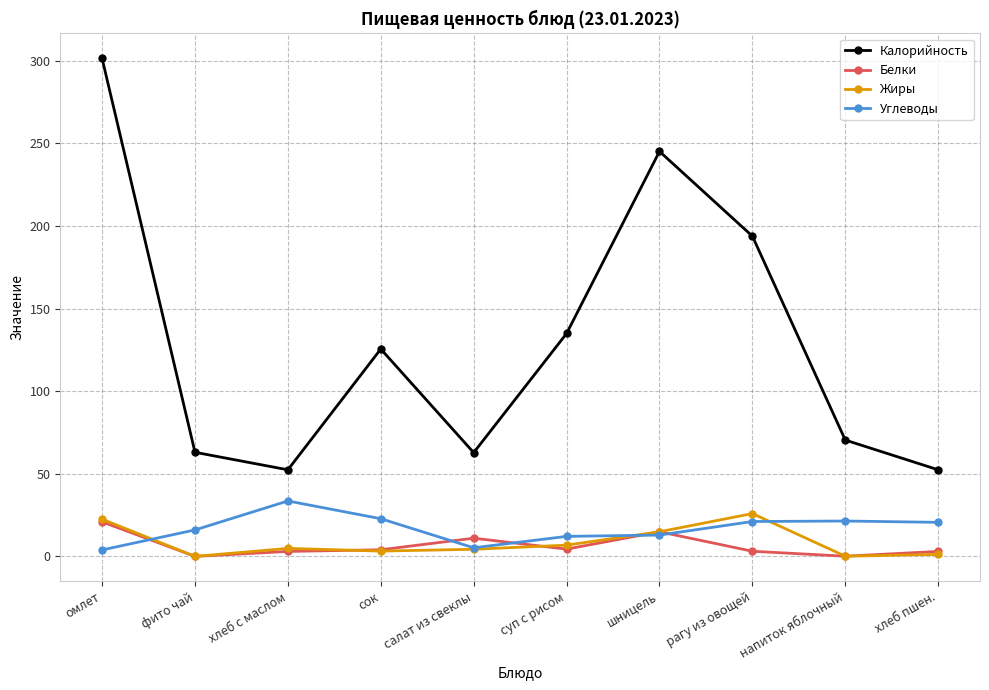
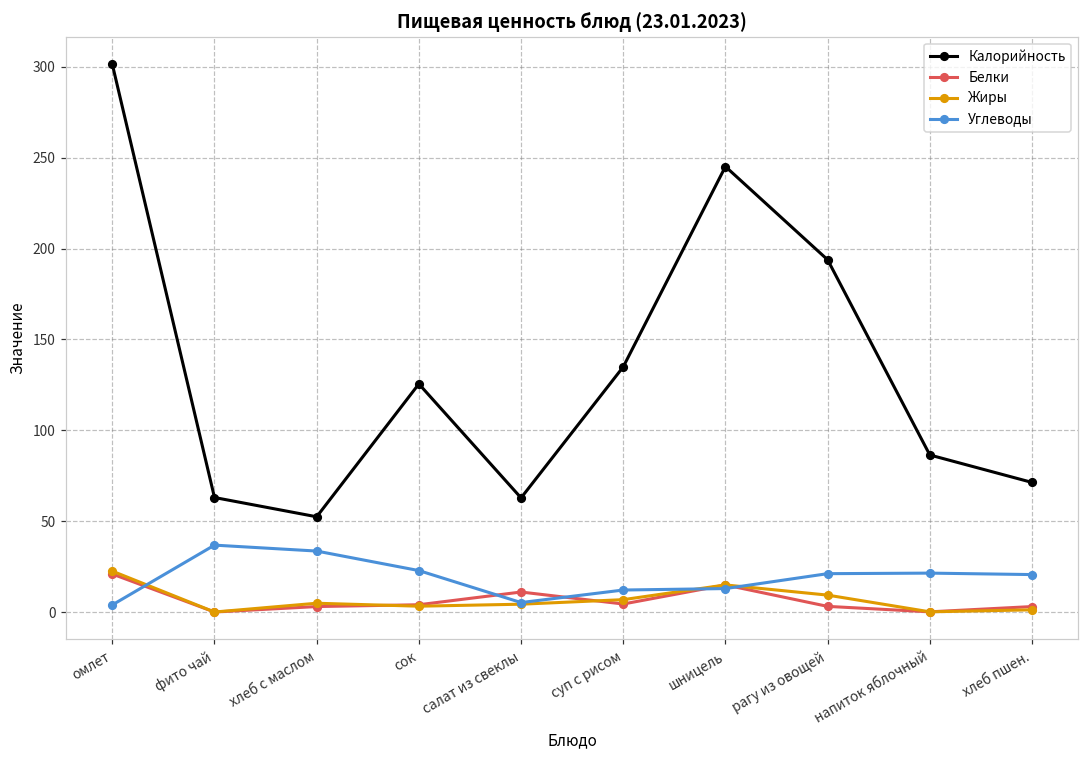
  {
    "Калорийность": {
      "омлет": 301,
      "фито чай": 63,
      "хлеб с маслом": 52,
      "сок": 126,
      "салат из свеклы": 63,
      "суп с рисом": 135,
      "шницель": 245,
      "рагу из овощей": 194,
-     "напиток яблочный": 70,
-     "хлеб пшен.": 52
+     "напиток яблочный": 86,
+     "хлеб пшен.": 71
    },
    "Белки": {
      "омлет": 21,
      "хлеб с маслом": 3,
      "салат из свеклы": 11,
      "суп с рисом": 4,
      "рагу из овощей": 3,
      "хлеб пшен.": 3
    },
    "Жиры": {
      "омлет": 23,
      "хлеб с маслом": 5,
      "суп с рисом": 7,
-     "рагу из овощей": 26,
+     "рагу из овощей": 9,
      "хлеб пшен.": 1
    },
    "Углеводы": {
      "омлет": 4,
-     "фито чай": 16,
+     "фито чай": 37,
      "хлеб с маслом": 34,
      "сок": 23,
      "суп с рисом": 12,
      "шницель": 13,
      "рагу из овощей": 21,
      "напиток яблочный": 21,
      "хлеб пшен.": 21
    }
  }
